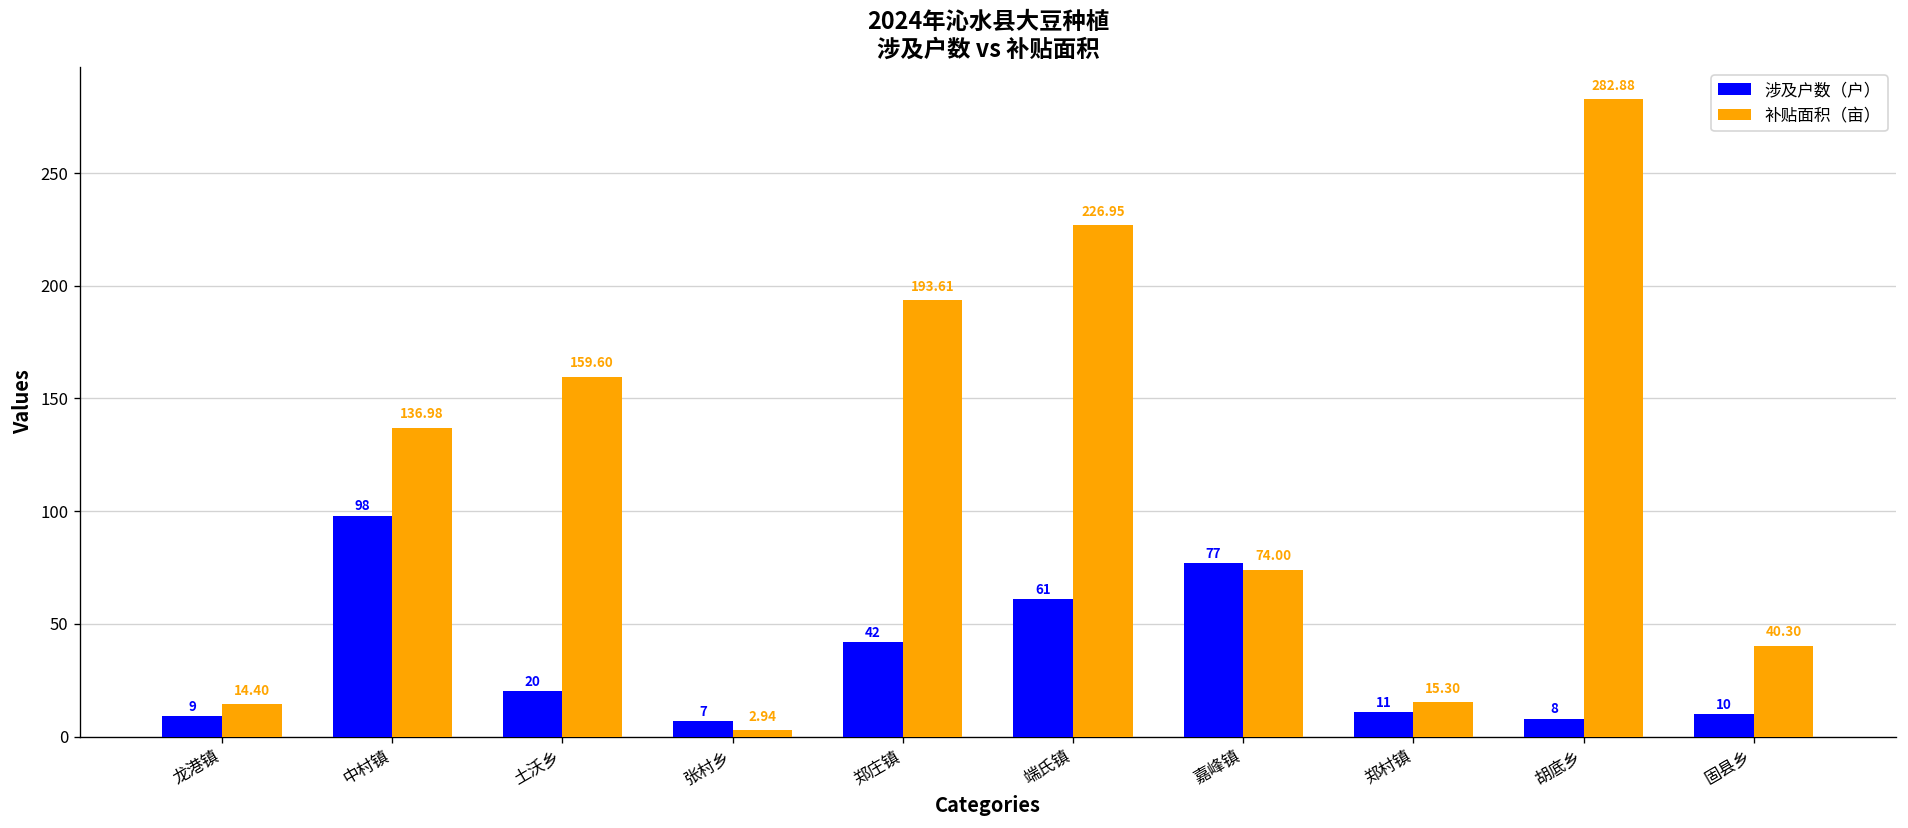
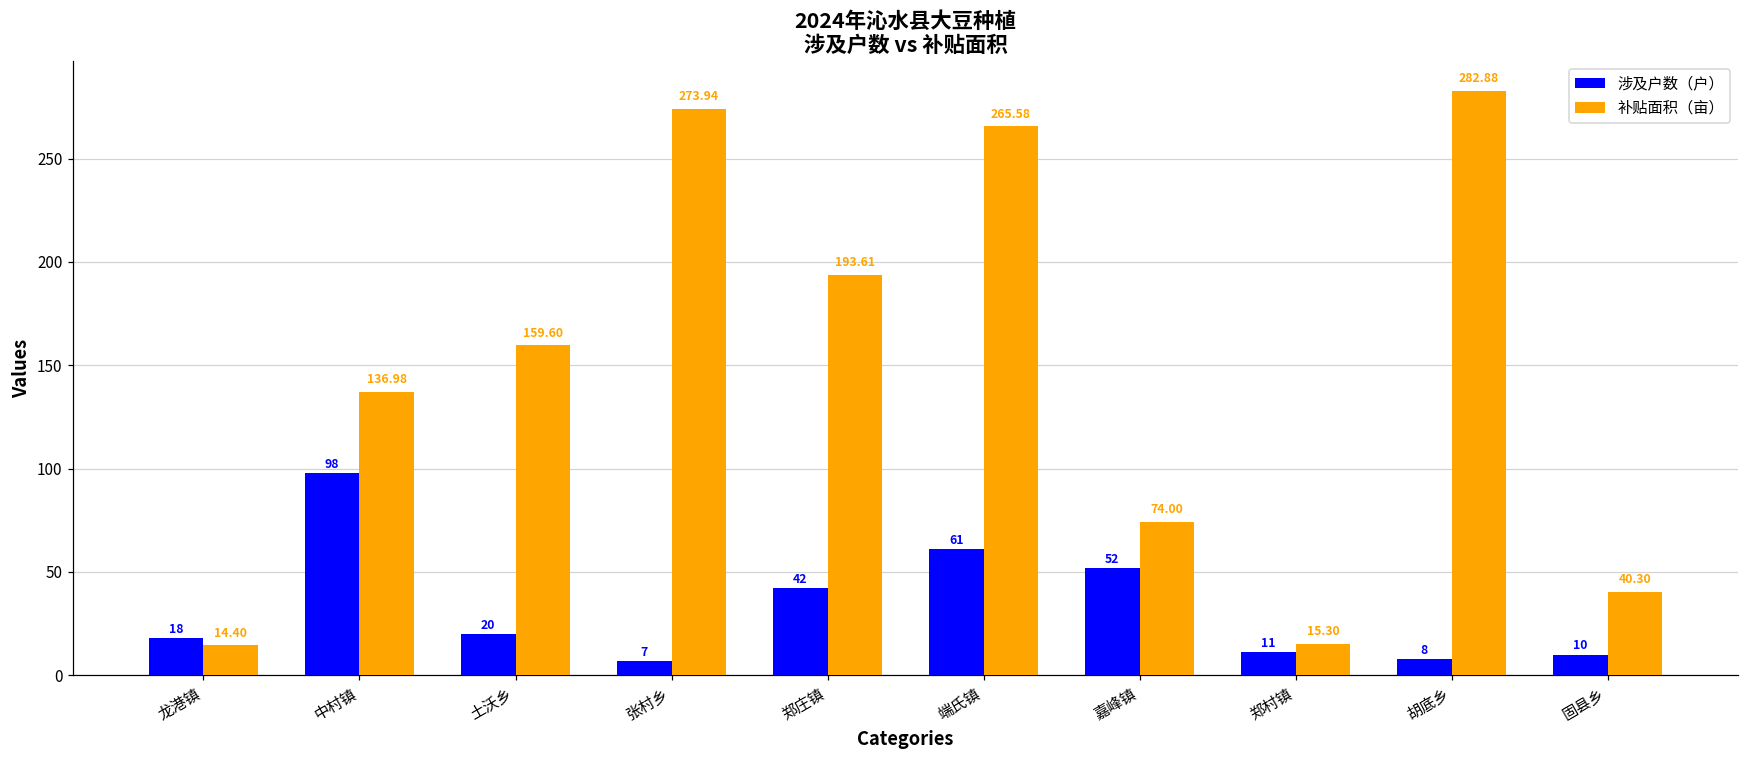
  {
    "涉及户数（户）": {
-     "龙港镇": 9,
+     "龙港镇": 18,
      "中村镇": 98,
      "土沃乡": 20,
      "张村乡": 7,
      "郑庄镇": 42,
      "端氏镇": 61,
-     "嘉峰镇": 77,
+     "嘉峰镇": 52,
      "郑村镇": 11,
      "胡底乡": 8,
      "固县乡": 10
    },
    "补贴面积（亩）": {
      "龙港镇": 14.40,
      "中村镇": 136.98,
      "土沃乡": 159.60,
-     "张村乡": 2.94,
+     "张村乡": 273.94,
      "郑庄镇": 193.61,
-     "端氏镇": 226.95,
+     "端氏镇": 265.58,
      "嘉峰镇": 74.00,
      "郑村镇": 15.30,
      "胡底乡": 282.88,
      "固县乡": 40.30
    }
  }
